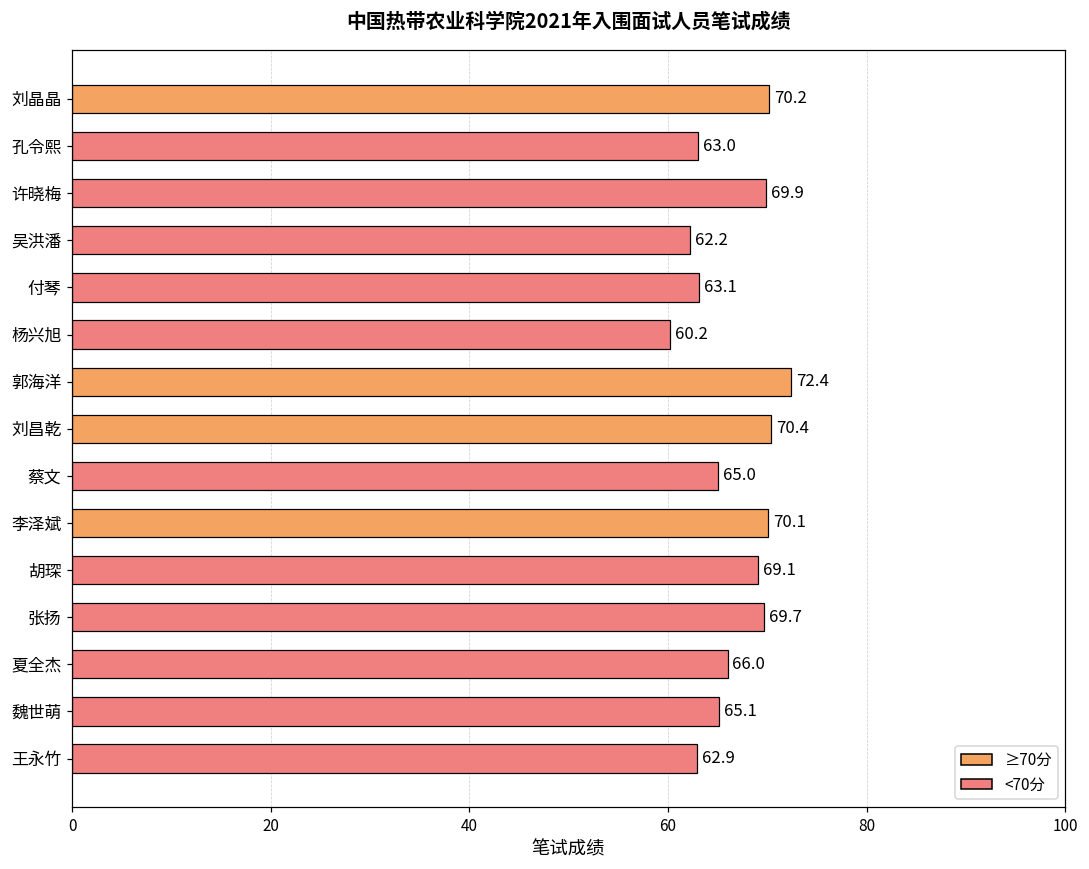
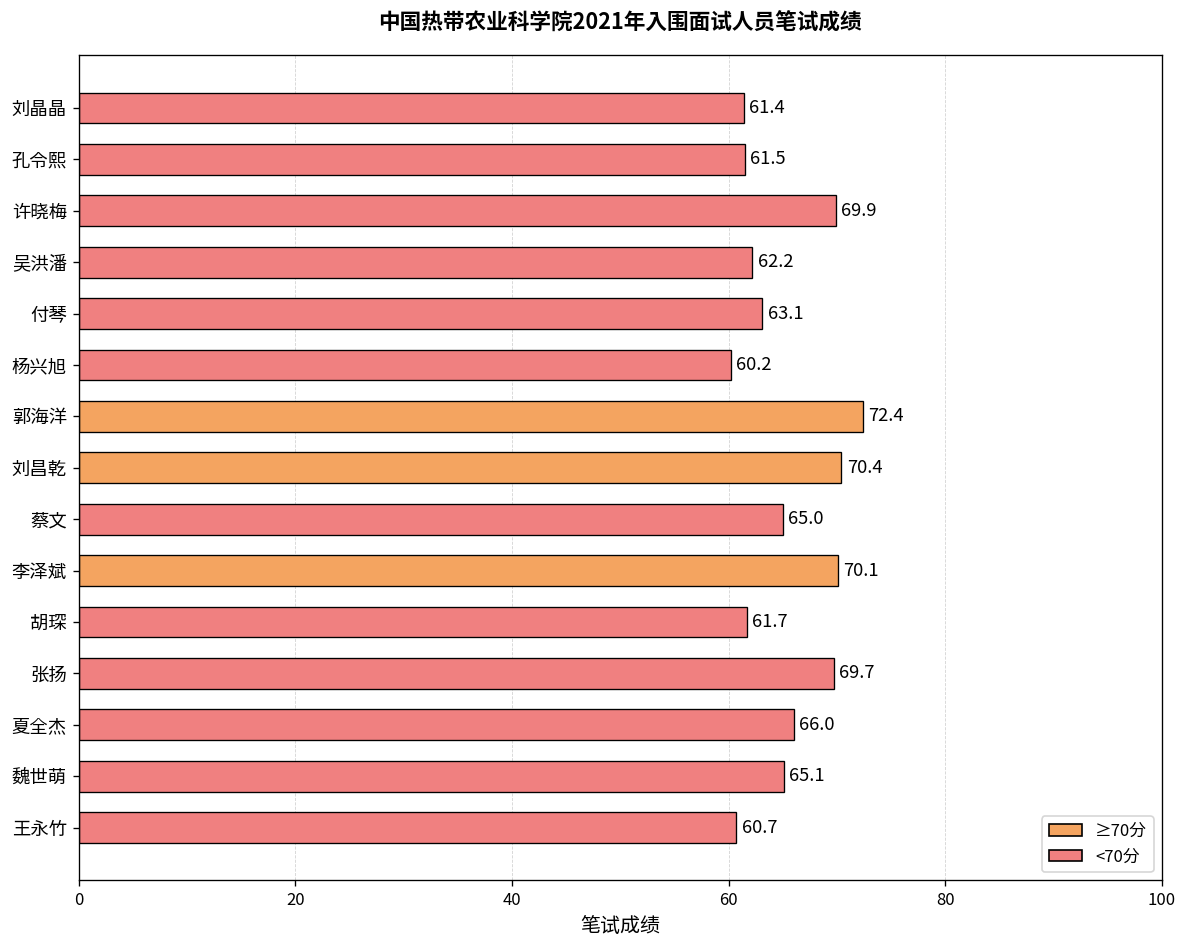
  {
-   "刘晶晶": 70.2,
-   "孔令熙": 63.0,
+   "刘晶晶": 61.4,
+   "孔令熙": 61.5,
    "许晓梅": 69.9,
    "吴洪潘": 62.2,
    "付琴": 63.1,
    "杨兴旭": 60.2,
    "郭海洋": 72.4,
    "刘昌乾": 70.4,
    "蔡文": 65.0,
    "李泽斌": 70.1,
-   "胡琛": 69.1,
+   "胡琛": 61.7,
    "张扬": 69.7,
    "夏全杰": 66.0,
    "魏世萌": 65.1,
-   "王永竹": 62.9
+   "王永竹": 60.7
  }
